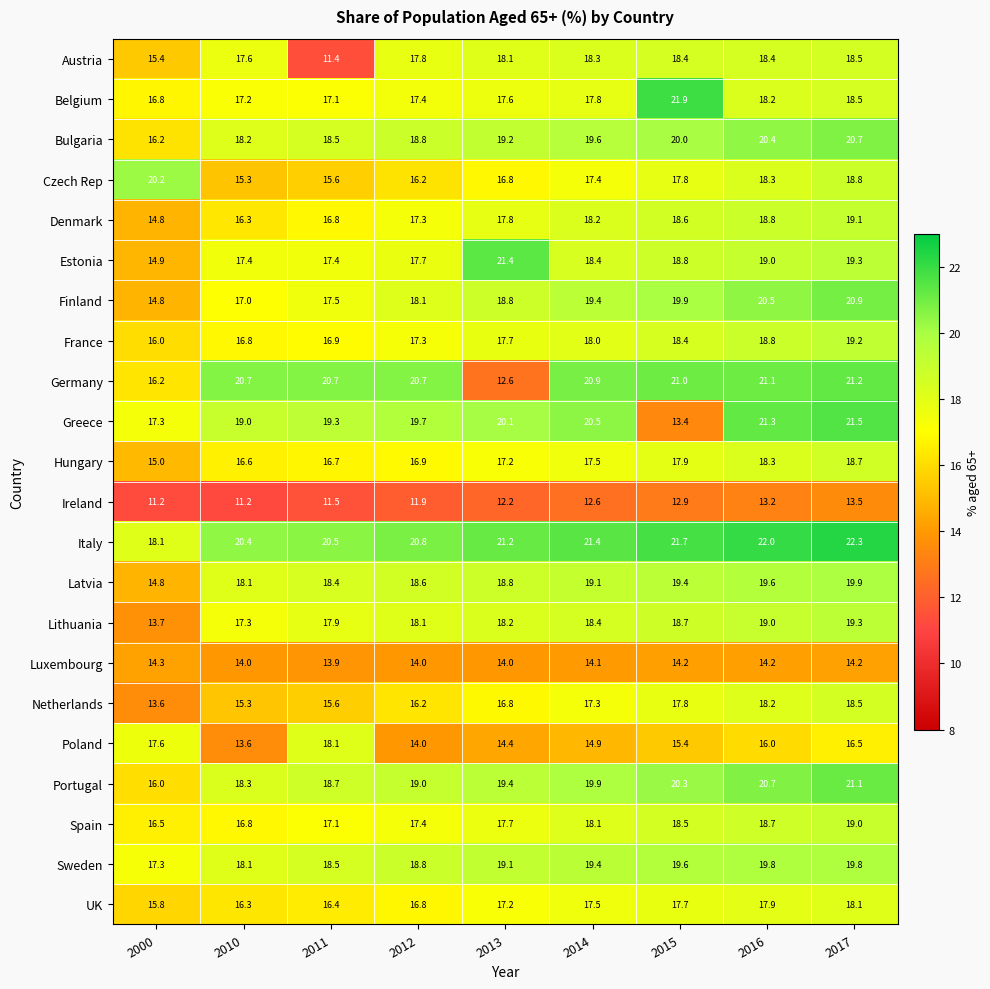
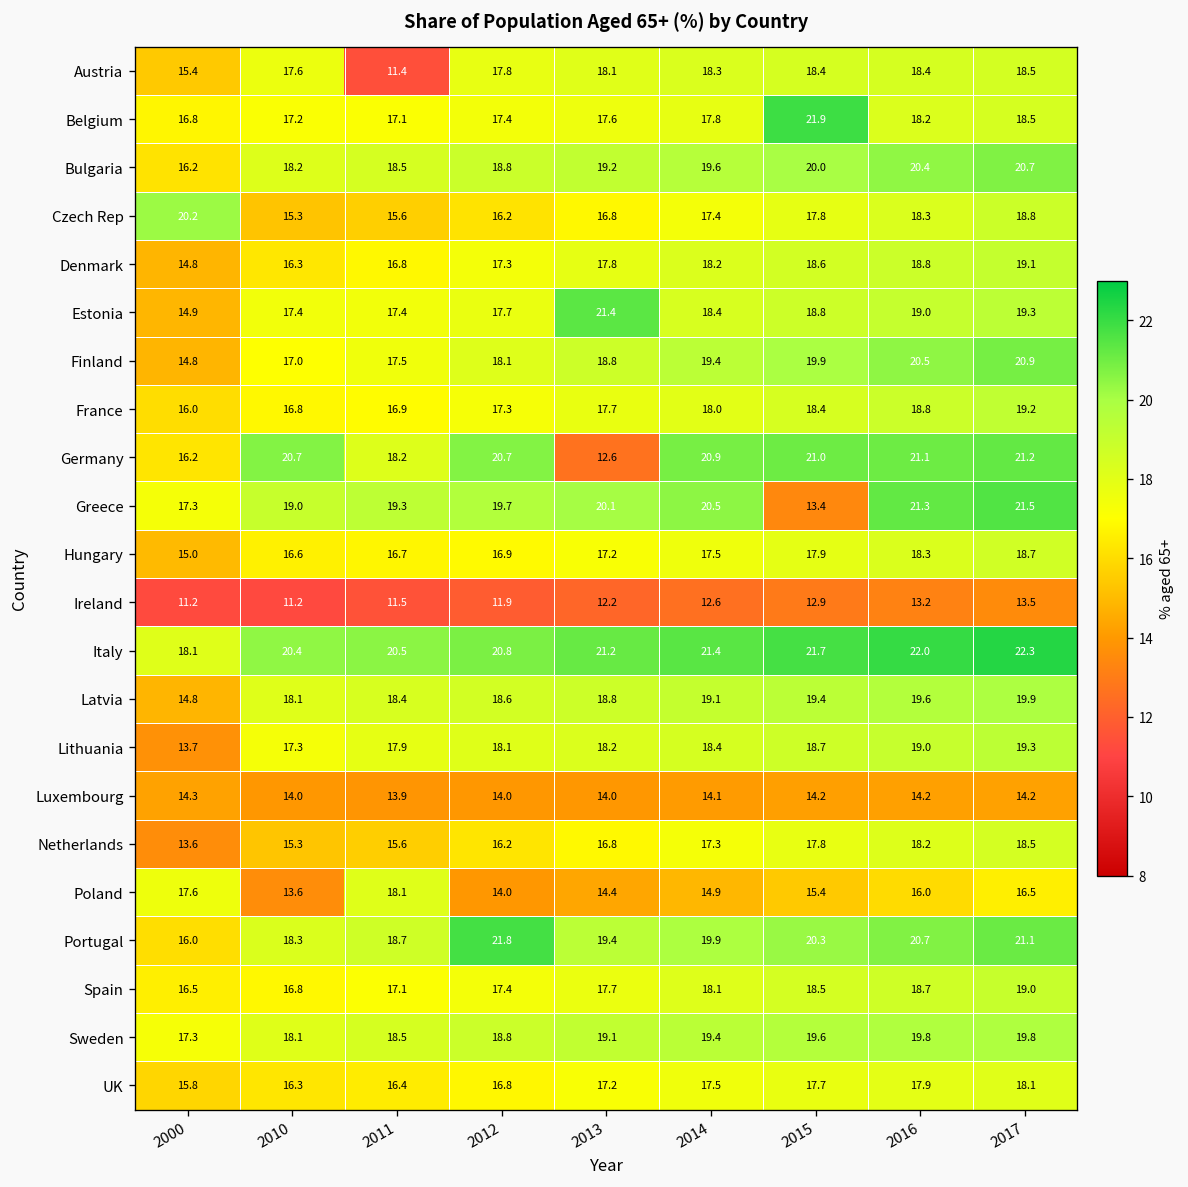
  {
    "Austria": {
      "2000": 15.4,
      "2010": 17.6,
      "2011": 11.4,
      "2012": 17.8,
      "2013": 18.1,
      "2014": 18.3,
      "2015": 18.4,
      "2016": 18.4,
      "2017": 18.5
    },
    "Belgium": {
      "2000": 16.8,
      "2010": 17.2,
      "2011": 17.1,
      "2012": 17.4,
      "2013": 17.6,
      "2014": 17.8,
      "2015": 21.9,
      "2016": 18.2,
      "2017": 18.5
    },
    "Bulgaria": {
      "2000": 16.2,
      "2010": 18.2,
      "2011": 18.5,
      "2012": 18.8,
      "2013": 19.2,
      "2014": 19.6,
      "2015": 20.0,
      "2016": 20.4,
      "2017": 20.7
    },
    "Czech Rep": {
      "2000": 20.2,
      "2010": 15.3,
      "2011": 15.6,
      "2012": 16.2,
      "2013": 16.8,
      "2014": 17.4,
      "2015": 17.8,
      "2016": 18.3,
      "2017": 18.8
    },
    "Denmark": {
      "2000": 14.8,
      "2010": 16.3,
      "2011": 16.8,
      "2012": 17.3,
      "2013": 17.8,
      "2014": 18.2,
      "2015": 18.6,
      "2016": 18.8,
      "2017": 19.1
    },
    "Estonia": {
      "2000": 14.9,
      "2010": 17.4,
      "2011": 17.4,
      "2012": 17.7,
      "2013": 21.4,
      "2014": 18.4,
      "2015": 18.8,
      "2016": 19.0,
      "2017": 19.3
    },
    "Finland": {
      "2000": 14.8,
      "2010": 17.0,
      "2011": 17.5,
      "2012": 18.1,
      "2013": 18.8,
      "2014": 19.4,
      "2015": 19.9,
      "2016": 20.5,
      "2017": 20.9
    },
    "France": {
      "2000": 16.0,
      "2010": 16.8,
      "2011": 16.9,
      "2012": 17.3,
      "2013": 17.7,
      "2014": 18.0,
      "2015": 18.4,
      "2016": 18.8,
      "2017": 19.2
    },
    "Germany": {
      "2000": 16.2,
      "2010": 20.7,
-     "2011": 20.7,
+     "2011": 18.2,
      "2012": 20.7,
      "2013": 12.6,
      "2014": 20.9,
      "2015": 21.0,
      "2016": 21.1,
      "2017": 21.2
    },
    "Greece": {
      "2000": 17.3,
      "2010": 19.0,
      "2011": 19.3,
      "2012": 19.7,
      "2013": 20.1,
      "2014": 20.5,
      "2015": 13.4,
      "2016": 21.3,
      "2017": 21.5
    },
    "Hungary": {
      "2000": 15.0,
      "2010": 16.6,
      "2011": 16.7,
      "2012": 16.9,
      "2013": 17.2,
      "2014": 17.5,
      "2015": 17.9,
      "2016": 18.3,
      "2017": 18.7
    },
    "Ireland": {
      "2000": 11.2,
      "2010": 11.2,
      "2011": 11.5,
      "2012": 11.9,
      "2013": 12.2,
      "2014": 12.6,
      "2015": 12.9,
      "2016": 13.2,
      "2017": 13.5
    },
    "Italy": {
      "2000": 18.1,
      "2010": 20.4,
      "2011": 20.5,
      "2012": 20.8,
      "2013": 21.2,
      "2014": 21.4,
      "2015": 21.7,
      "2016": 22.0,
      "2017": 22.3
    },
    "Latvia": {
      "2000": 14.8,
      "2010": 18.1,
      "2011": 18.4,
      "2012": 18.6,
      "2013": 18.8,
      "2014": 19.1,
      "2015": 19.4,
      "2016": 19.6,
      "2017": 19.9
    },
    "Lithuania": {
      "2000": 13.7,
      "2010": 17.3,
      "2011": 17.9,
      "2012": 18.1,
      "2013": 18.2,
      "2014": 18.4,
      "2015": 18.7,
      "2016": 19.0,
      "2017": 19.3
    },
    "Luxembourg": {
      "2000": 14.3,
      "2010": 14.0,
      "2011": 13.9,
      "2012": 14.0,
      "2013": 14.0,
      "2014": 14.1,
      "2015": 14.2,
      "2016": 14.2,
      "2017": 14.2
    },
    "Netherlands": {
      "2000": 13.6,
      "2010": 15.3,
      "2011": 15.6,
      "2012": 16.2,
      "2013": 16.8,
      "2014": 17.3,
      "2015": 17.8,
      "2016": 18.2,
      "2017": 18.5
    },
    "Poland": {
      "2000": 17.6,
      "2010": 13.6,
      "2011": 18.1,
      "2012": 14.0,
      "2013": 14.4,
      "2014": 14.9,
      "2015": 15.4,
      "2016": 16.0,
      "2017": 16.5
    },
    "Portugal": {
      "2000": 16.0,
      "2010": 18.3,
      "2011": 18.7,
-     "2012": 19.0,
+     "2012": 21.8,
      "2013": 19.4,
      "2014": 19.9,
      "2015": 20.3,
      "2016": 20.7,
      "2017": 21.1
    },
    "Spain": {
      "2000": 16.5,
      "2010": 16.8,
      "2011": 17.1,
      "2012": 17.4,
      "2013": 17.7,
      "2014": 18.1,
      "2015": 18.5,
      "2016": 18.7,
      "2017": 19.0
    },
    "Sweden": {
      "2000": 17.3,
      "2010": 18.1,
      "2011": 18.5,
      "2012": 18.8,
      "2013": 19.1,
      "2014": 19.4,
      "2015": 19.6,
      "2016": 19.8,
      "2017": 19.8
    },
    "UK": {
      "2000": 15.8,
      "2010": 16.3,
      "2011": 16.4,
      "2012": 16.8,
      "2013": 17.2,
      "2014": 17.5,
      "2015": 17.7,
      "2016": 17.9,
      "2017": 18.1
    }
  }
